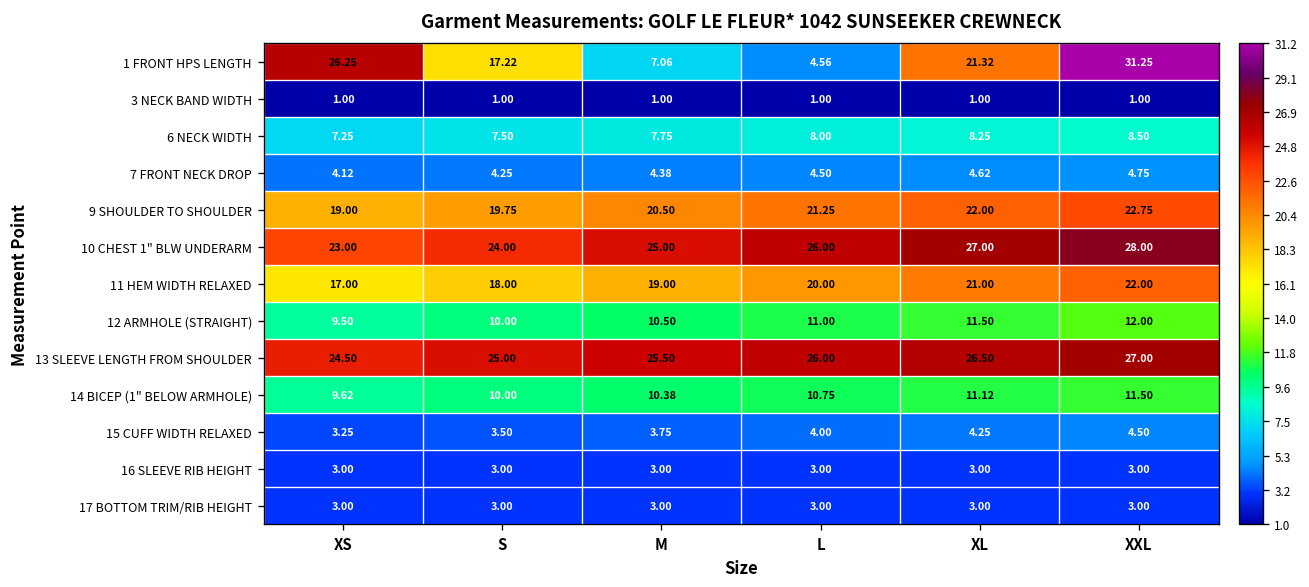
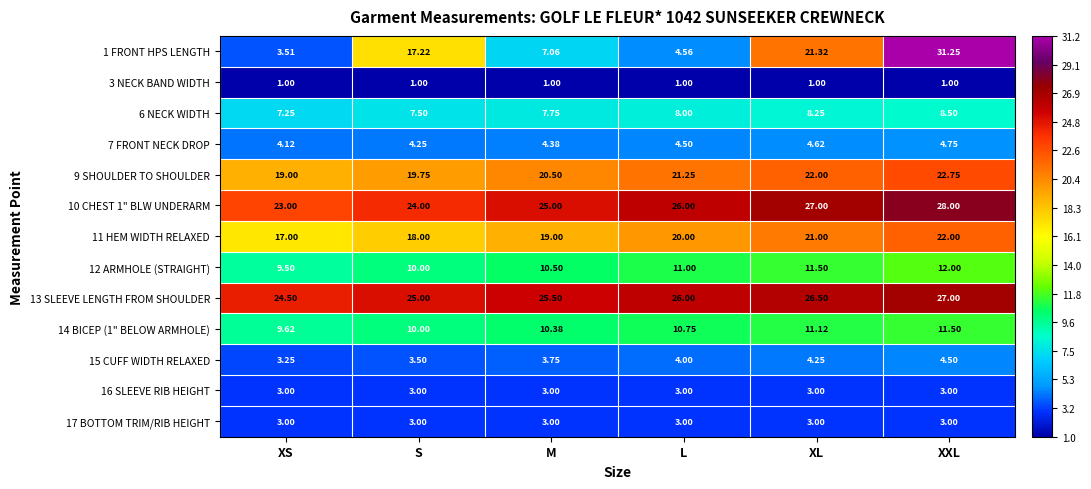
  {
    "1 FRONT HPS LENGTH": {
-     "XS": 26.25,
+     "XS": 3.51,
      "S": 17.22,
      "M": 7.06,
      "L": 4.56,
      "XL": 21.32,
      "XXL": 31.25
    },
    "3 NECK BAND WIDTH": {
      "XS": 1.00,
      "S": 1.00,
      "M": 1.00,
      "L": 1.00,
      "XL": 1.00,
      "XXL": 1.00
    },
    "6 NECK WIDTH": {
      "XS": 7.25,
      "S": 7.50,
      "M": 7.75,
      "L": 8.00,
      "XL": 8.25,
      "XXL": 8.50
    },
    "7 FRONT NECK DROP": {
      "XS": 4.12,
      "S": 4.25,
      "M": 4.38,
      "L": 4.50,
      "XL": 4.62,
      "XXL": 4.75
    },
    "9 SHOULDER TO SHOULDER": {
      "XS": 19.00,
      "S": 19.75,
      "M": 20.50,
      "L": 21.25,
      "XL": 22.00,
      "XXL": 22.75
    },
    "10 CHEST 1\" BLW UNDERARM": {
      "XS": 23.00,
      "S": 24.00,
      "M": 25.00,
      "L": 26.00,
      "XL": 27.00,
      "XXL": 28.00
    },
    "11 HEM WIDTH RELAXED": {
      "XS": 17.00,
      "S": 18.00,
      "M": 19.00,
      "L": 20.00,
      "XL": 21.00,
      "XXL": 22.00
    },
    "12 ARMHOLE (STRAIGHT)": {
      "XS": 9.50,
      "S": 10.00,
      "M": 10.50,
      "L": 11.00,
      "XL": 11.50,
      "XXL": 12.00
    },
    "13 SLEEVE LENGTH FROM SHOULDER": {
      "XS": 24.50,
      "S": 25.00,
      "M": 25.50,
      "L": 26.00,
      "XL": 26.50,
      "XXL": 27.00
    },
    "14 BICEP (1\" BELOW ARMHOLE)": {
      "XS": 9.62,
      "S": 10.00,
      "M": 10.38,
      "L": 10.75,
      "XL": 11.12,
      "XXL": 11.50
    },
    "15 CUFF WIDTH RELAXED": {
      "XS": 3.25,
      "S": 3.50,
      "M": 3.75,
      "L": 4.00,
      "XL": 4.25,
      "XXL": 4.50
    },
    "16 SLEEVE RIB HEIGHT": {
      "XS": 3.00,
      "S": 3.00,
      "M": 3.00,
      "L": 3.00,
      "XL": 3.00,
      "XXL": 3.00
    },
    "17 BOTTOM TRIM/RIB HEIGHT": {
      "XS": 3.00,
      "S": 3.00,
      "M": 3.00,
      "L": 3.00,
      "XL": 3.00,
      "XXL": 3.00
    }
  }
